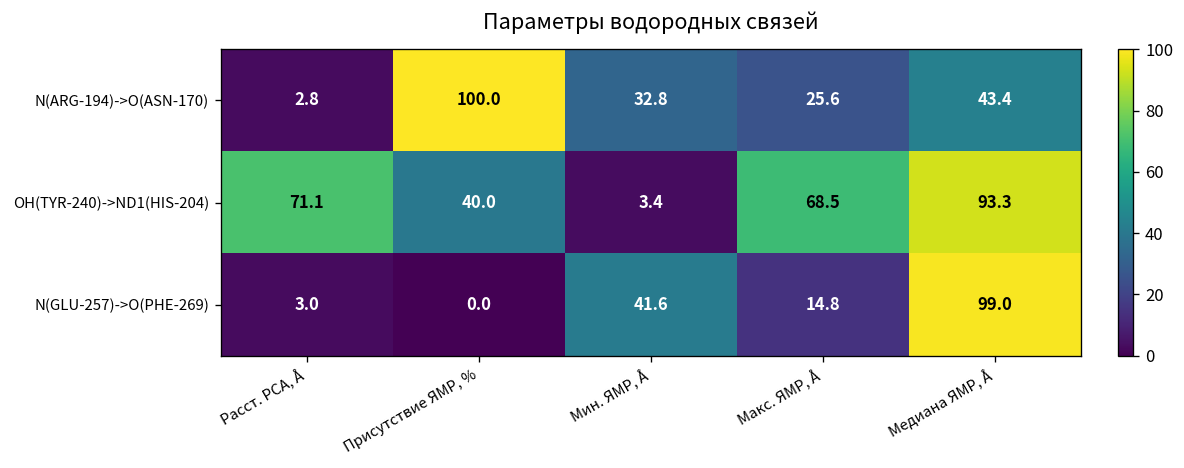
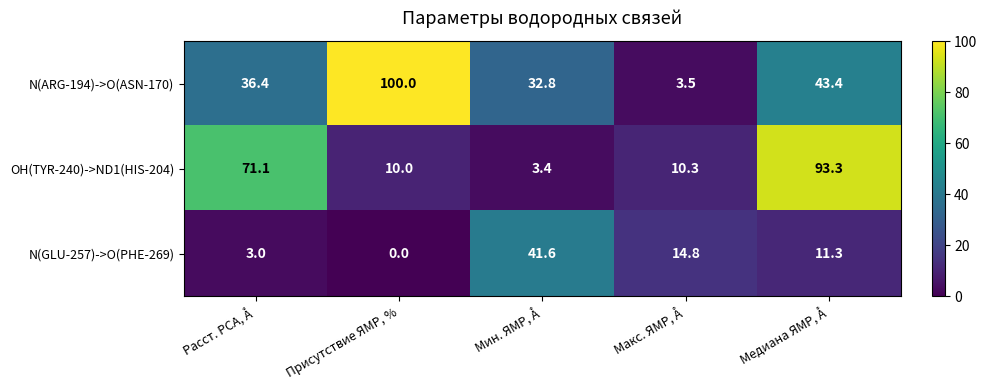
  {
    "N(ARG-194)->O(ASN-170)": {
-     "Расст. РСА, Å": 2.8,
+     "Расст. РСА, Å": 36.4,
      "Присутствие ЯМР, %": 100.0,
      "Мин. ЯМР, Å": 32.8,
-     "Макс. ЯМР, Å": 25.6,
+     "Макс. ЯМР, Å": 3.5,
      "Медиана ЯМР, Å": 43.4
    },
    "OH(TYR-240)->ND1(HIS-204)": {
      "Расст. РСА, Å": 71.1,
-     "Присутствие ЯМР, %": 40.0,
+     "Присутствие ЯМР, %": 10.0,
      "Мин. ЯМР, Å": 3.4,
-     "Макс. ЯМР, Å": 68.5,
+     "Макс. ЯМР, Å": 10.3,
      "Медиана ЯМР, Å": 93.3
    },
    "N(GLU-257)->O(PHE-269)": {
      "Расст. РСА, Å": 3.0,
      "Присутствие ЯМР, %": 0.0,
      "Мин. ЯМР, Å": 41.6,
      "Макс. ЯМР, Å": 14.8,
-     "Медиана ЯМР, Å": 99.0
+     "Медиана ЯМР, Å": 11.3
    }
  }
